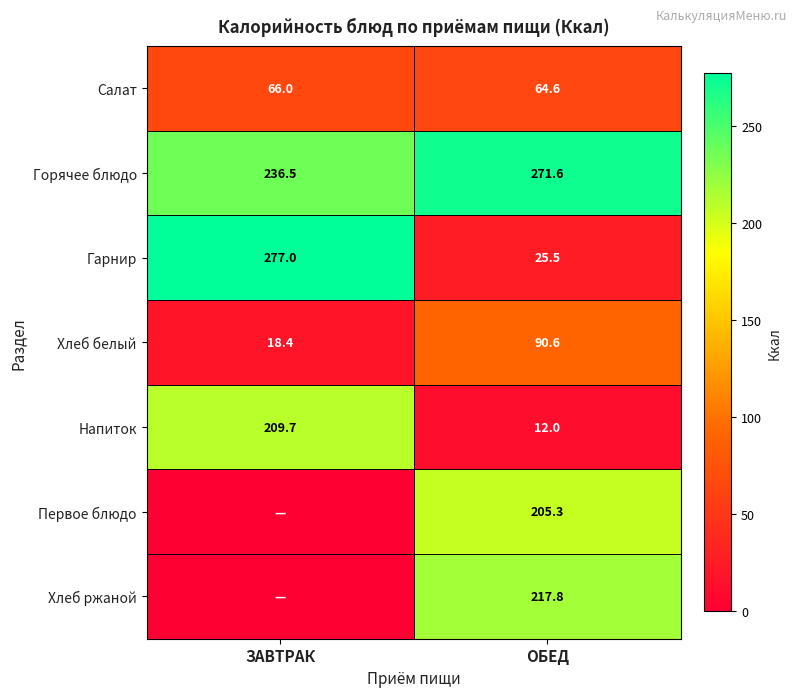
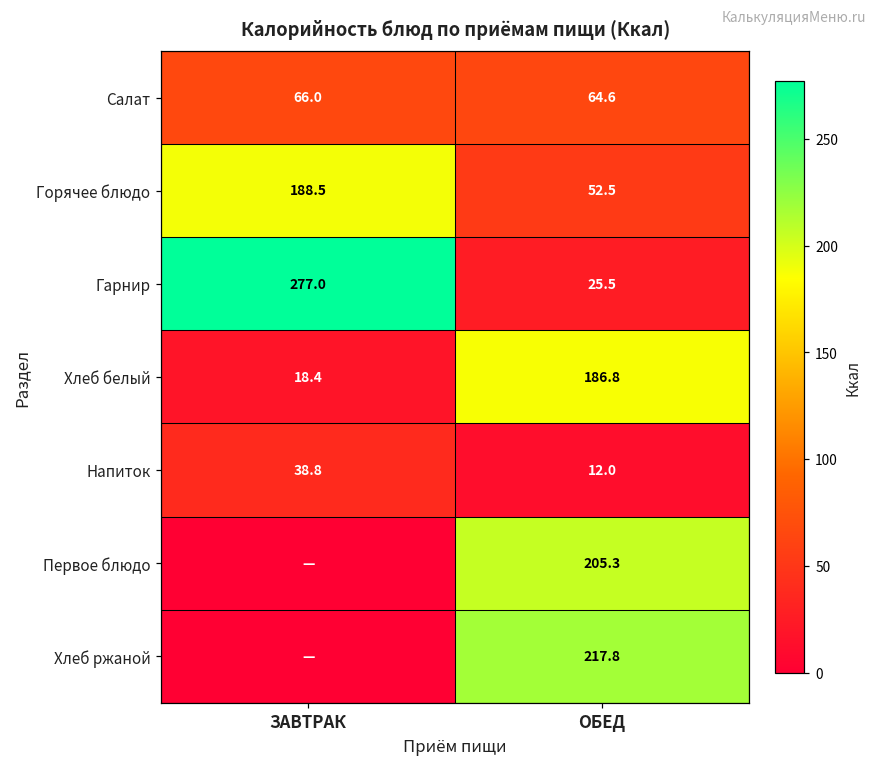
  {
    "Салат": {
      "ЗАВТРАК": 66.0,
      "ОБЕД": 64.6
    },
    "Горячее блюдо": {
-     "ЗАВТРАК": 236.5,
-     "ОБЕД": 271.6
+     "ЗАВТРАК": 188.5,
+     "ОБЕД": 52.5
    },
    "Гарнир": {
      "ЗАВТРАК": 277.0,
      "ОБЕД": 25.5
    },
    "Хлеб белый": {
      "ЗАВТРАК": 18.4,
-     "ОБЕД": 90.6
+     "ОБЕД": 186.8
    },
    "Напиток": {
-     "ЗАВТРАК": 209.7,
+     "ЗАВТРАК": 38.8,
      "ОБЕД": 12.0
    },
    "Первое блюдо": {
      "ОБЕД": 205.3
    },
    "Хлеб ржаной": {
      "ОБЕД": 217.8
    }
  }
